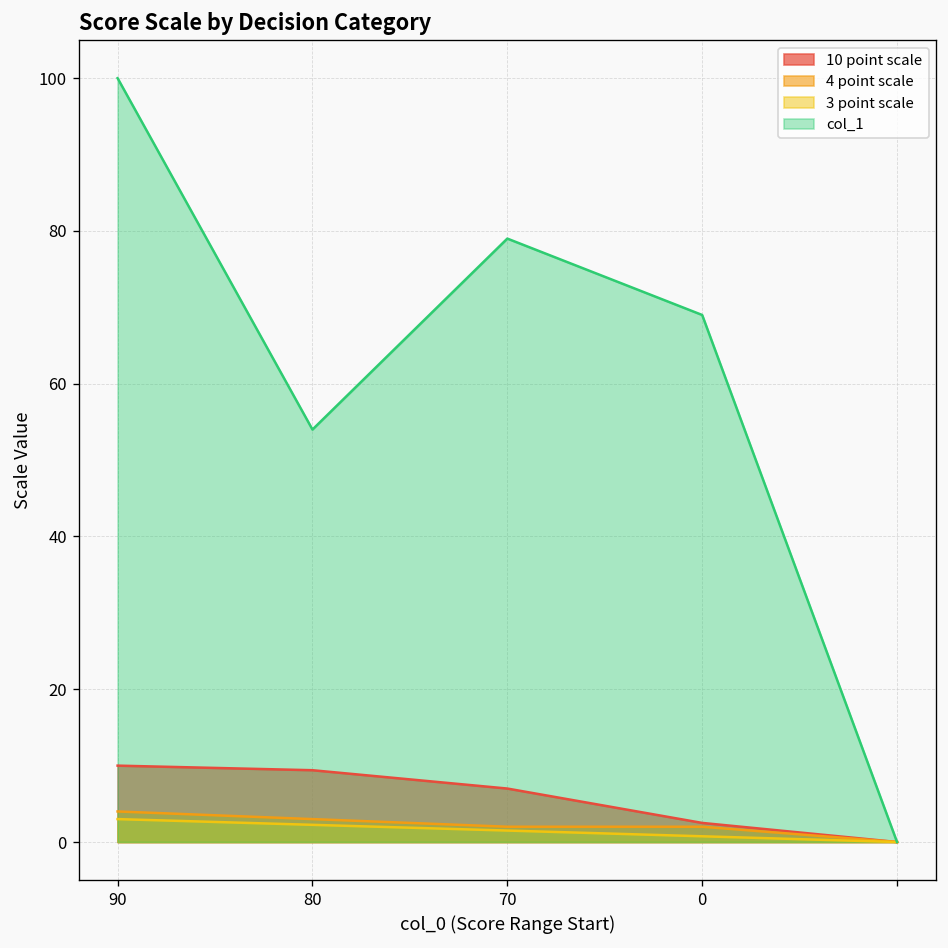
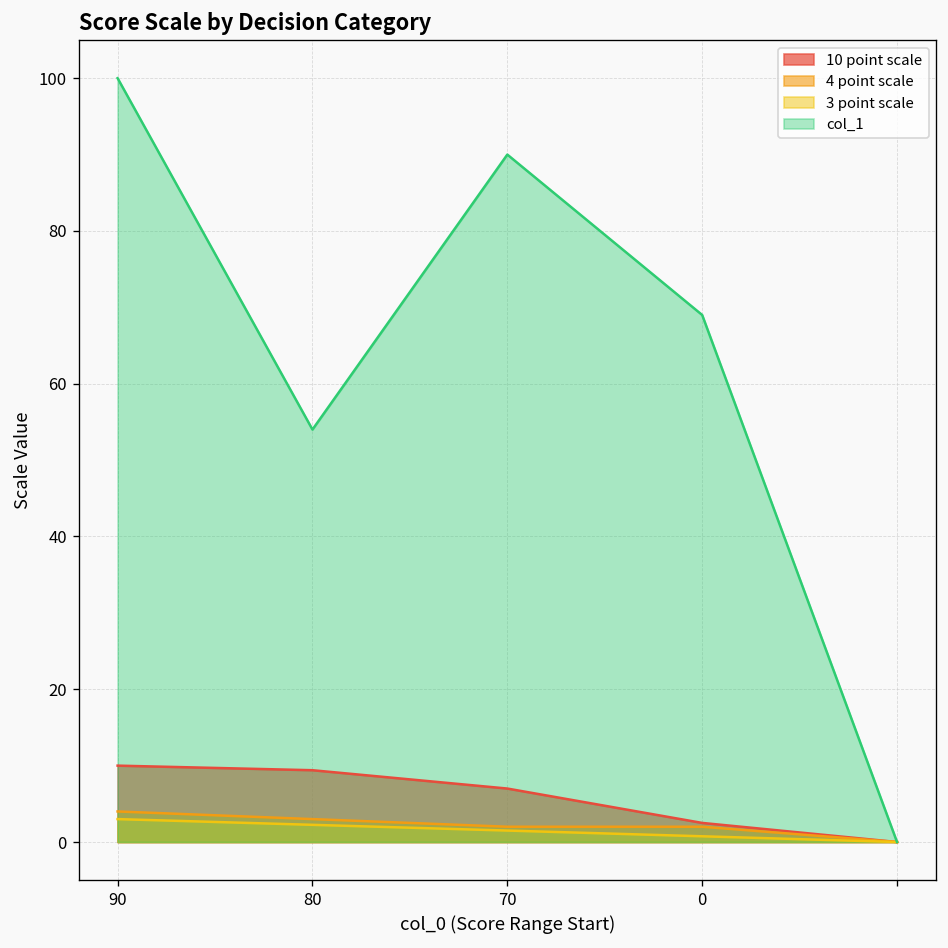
  {
    "10 point scale": {
      "90": 10,
      "80": 9,
      "70": 7,
      "0": 3
    },
    "col_1": {
      "90": 100,
      "80": 54,
-     "70": 79,
+     "70": 90,
      "0": 69
    }
  }
